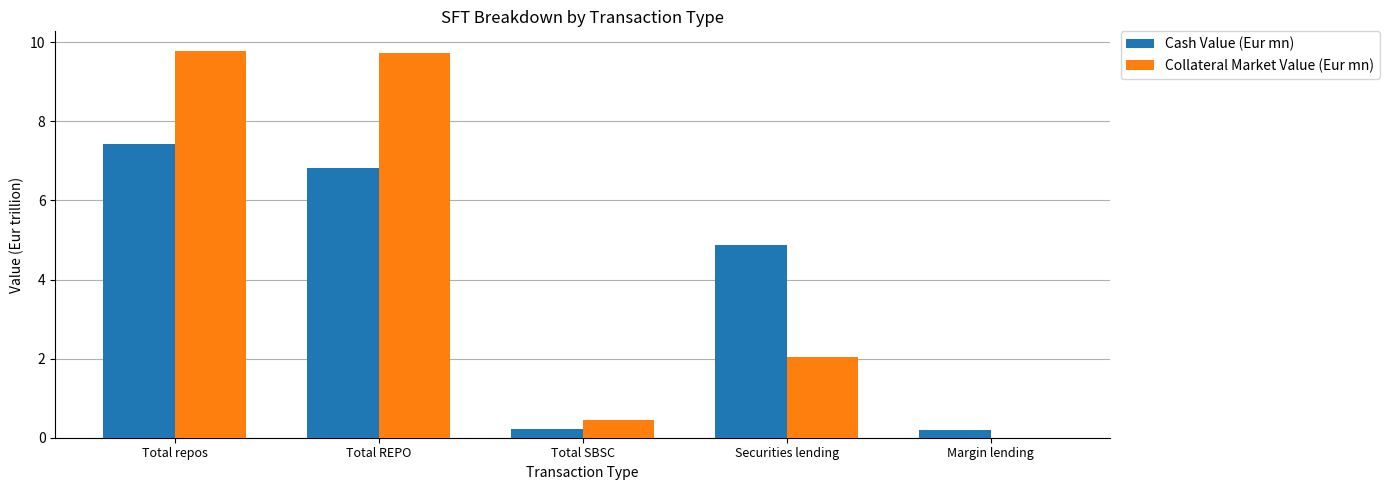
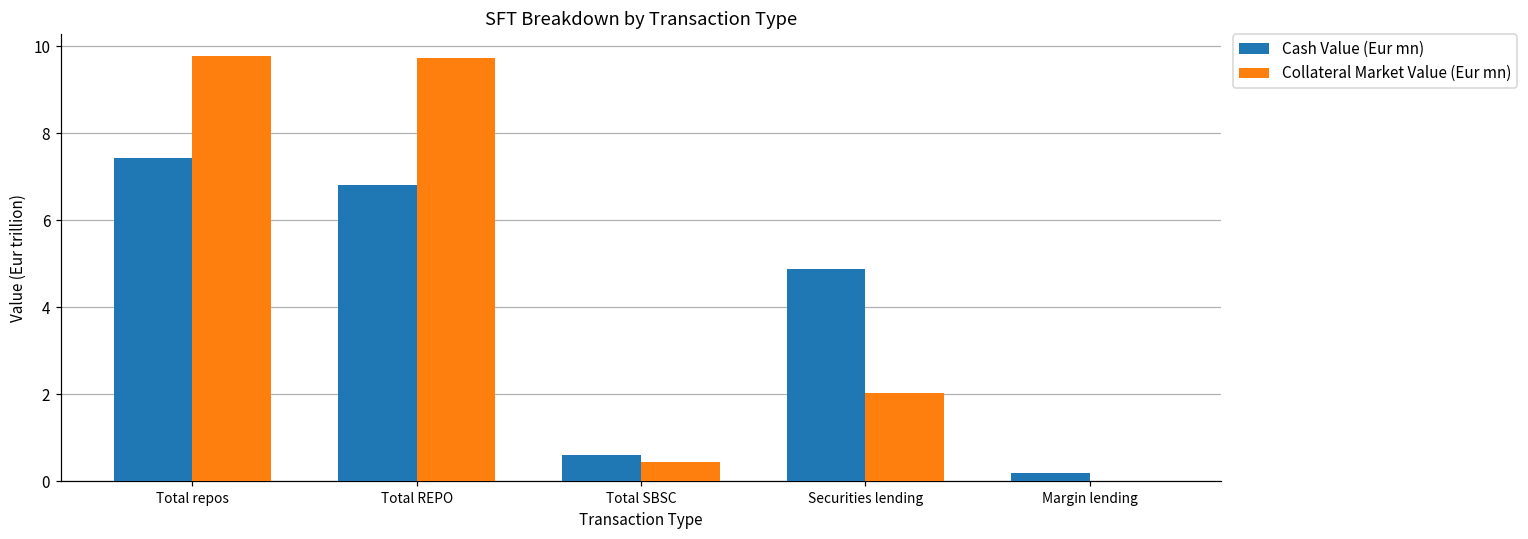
  {
    "Cash Value (Eur mn)": {
      "Total repos": 7.4,
      "Total REPO": 6.8,
-     "Total SBSC": 0.2,
+     "Total SBSC": 0.6,
      "Securities lending": 4.9,
      "Margin lending": 0.2
    },
    "Collateral Market Value (Eur mn)": {
      "Total repos": 9.8,
      "Total REPO": 9.7,
      "Total SBSC": 0.4,
      "Securities lending": 2.0
    }
  }
